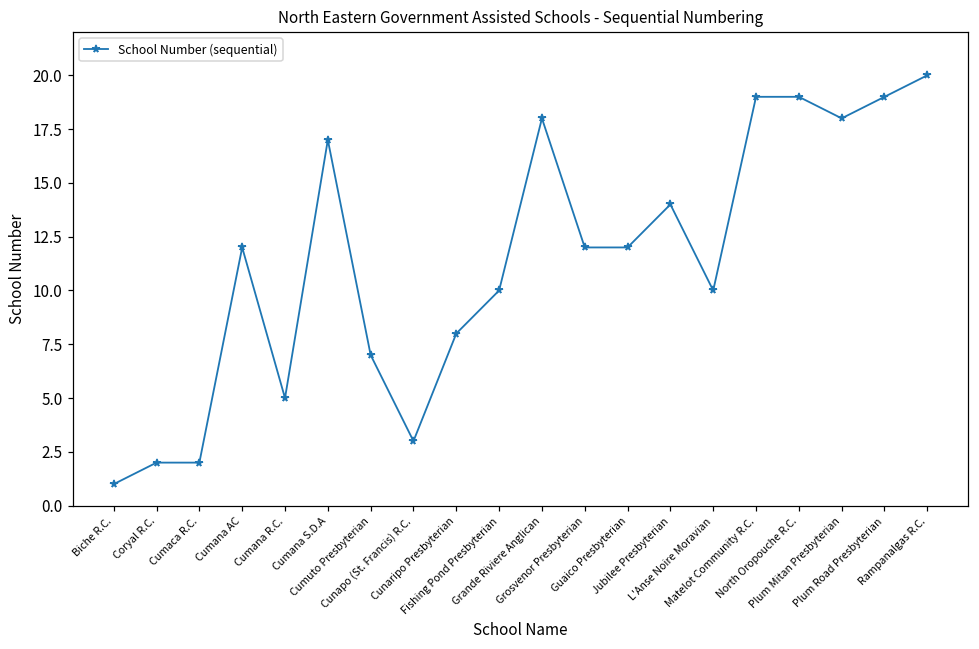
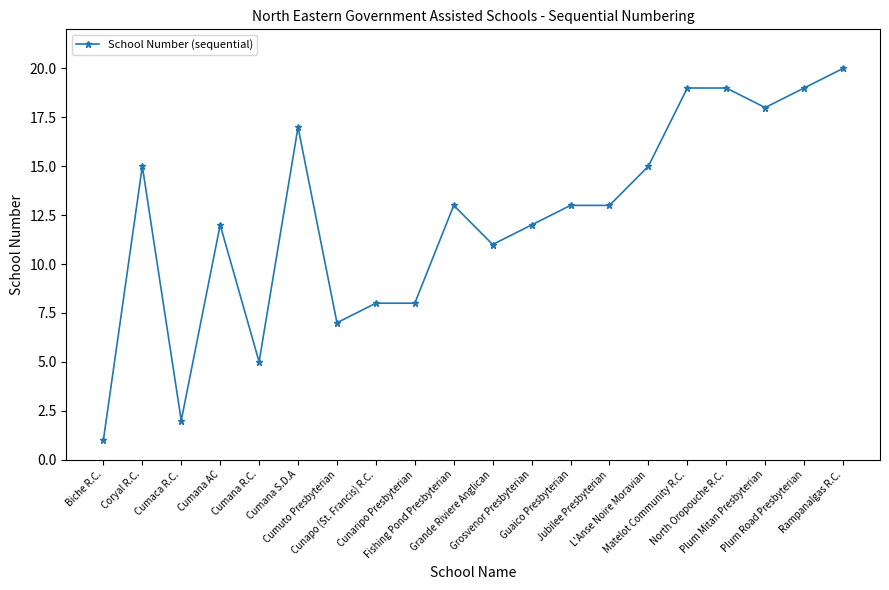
  {
    "Biche R.C.": 1,
-   "Coryal R.C.": 2,
+   "Coryal R.C.": 15,
    "Cumaca R.C.": 2,
    "Cumana AC": 12,
    "Cumana R.C.": 5,
    "Cumana S.D.A": 17,
    "Cumuto Presbyterian": 7,
-   "Cunapo (St. Francis) R.C.": 3,
+   "Cunapo (St. Francis) R.C.": 8,
    "Cunaripo Presbyterian": 8,
-   "Fishing Pond Presbyterian": 10,
-   "Grande Riviere Anglican": 18,
+   "Fishing Pond Presbyterian": 13,
+   "Grande Riviere Anglican": 11,
    "Grosvenor Presbyterian": 12,
-   "Guaico Presbyterian": 12,
-   "Jubilee Presbyterian": 14,
-   "L'Anse Noire Moravian": 10,
+   "Guaico Presbyterian": 13,
+   "Jubilee Presbyterian": 13,
+   "L'Anse Noire Moravian": 15,
    "Matelot Community R.C.": 19,
    "North Oropouche R.C.": 19,
    "Plum Mitan Presbyterian": 18,
    "Plum Road Presbyterian": 19,
    "Rampanalgas R.C.": 20
  }
